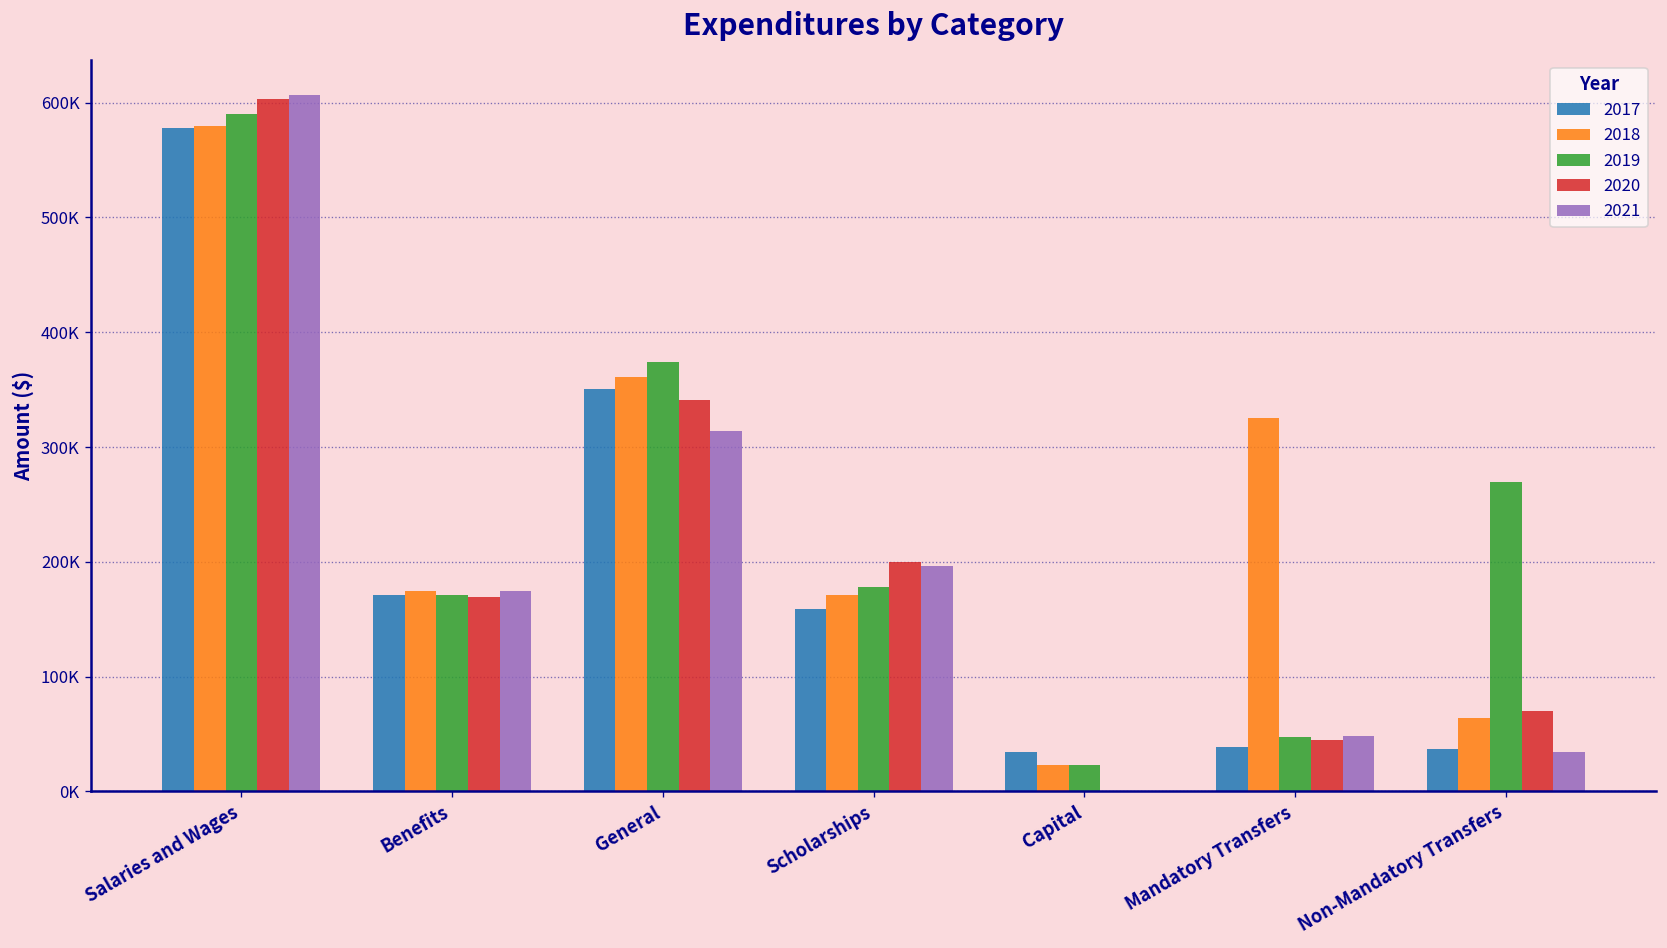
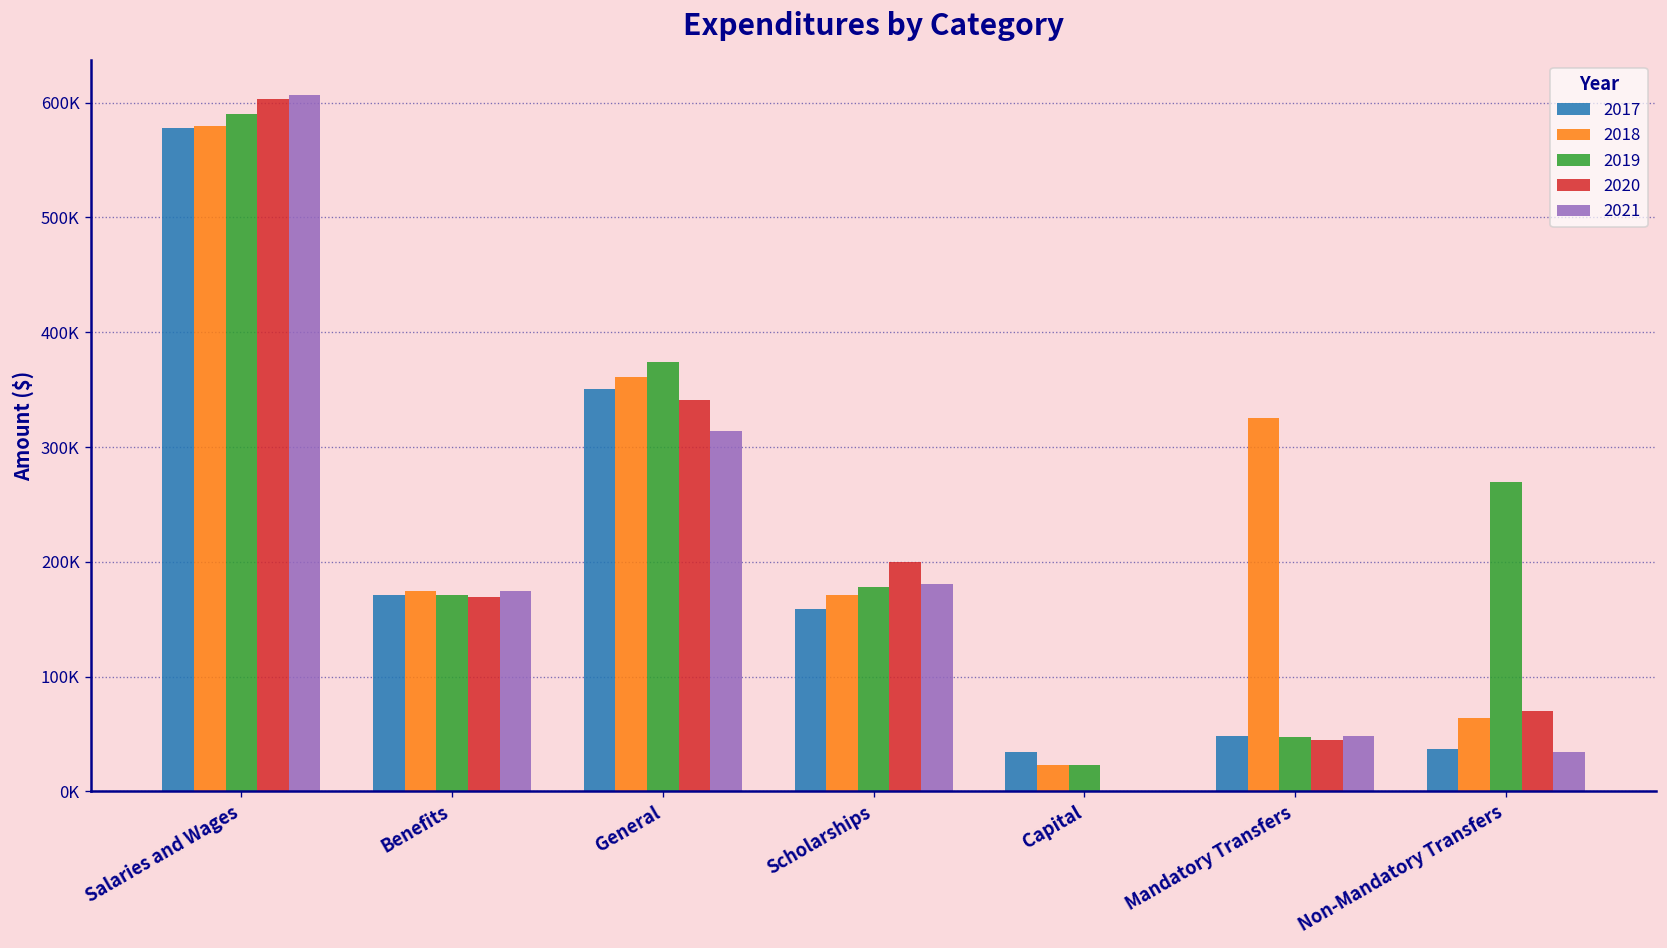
  {
    "2017": {
      "Salaries and Wages": 580000,
      "Benefits": 170000,
      "General": 350000,
      "Scholarships": 160000,
      "Capital": 30000,
-     "Mandatory Transfers": 40000,
+     "Mandatory Transfers": 50000,
      "Non-Mandatory Transfers": 40000
    },
    "2018": {
      "Salaries and Wages": 580000,
      "Benefits": 170000,
      "General": 360000,
      "Scholarships": 170000,
      "Capital": 20000,
      "Mandatory Transfers": 330000,
      "Non-Mandatory Transfers": 60000
    },
    "2019": {
      "Salaries and Wages": 590000,
      "Benefits": 170000,
      "General": 370000,
      "Scholarships": 180000,
      "Capital": 20000,
      "Mandatory Transfers": 50000,
      "Non-Mandatory Transfers": 270000
    },
    "2020": {
      "Salaries and Wages": 600000,
      "Benefits": 170000,
      "General": 340000,
      "Scholarships": 200000,
      "Capital": 0,
      "Mandatory Transfers": 50000,
      "Non-Mandatory Transfers": 70000
    },
    "2021": {
      "Salaries and Wages": 610000,
      "Benefits": 170000,
      "General": 310000,
-     "Scholarships": 200000,
+     "Scholarships": 180000,
      "Capital": 0,
      "Mandatory Transfers": 50000,
      "Non-Mandatory Transfers": 30000
    }
  }
